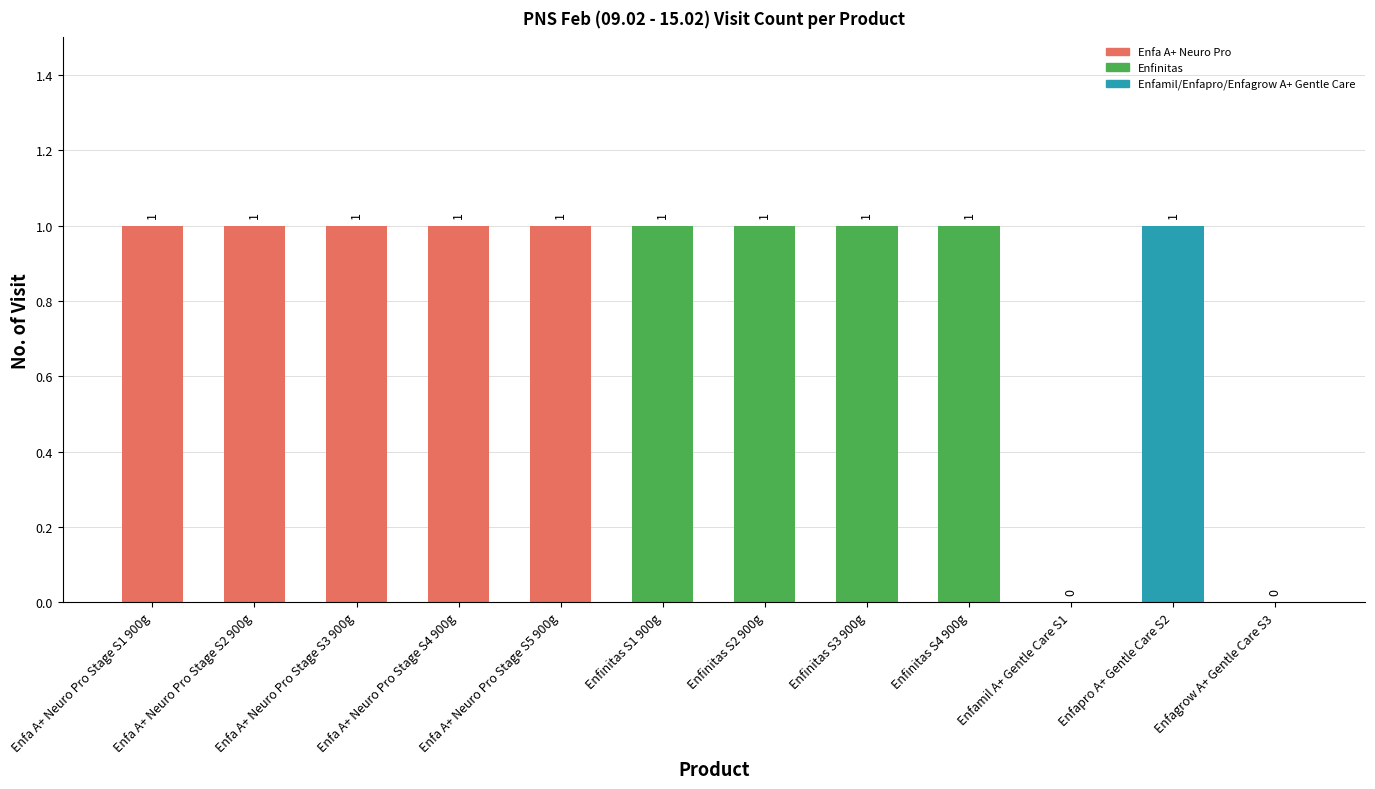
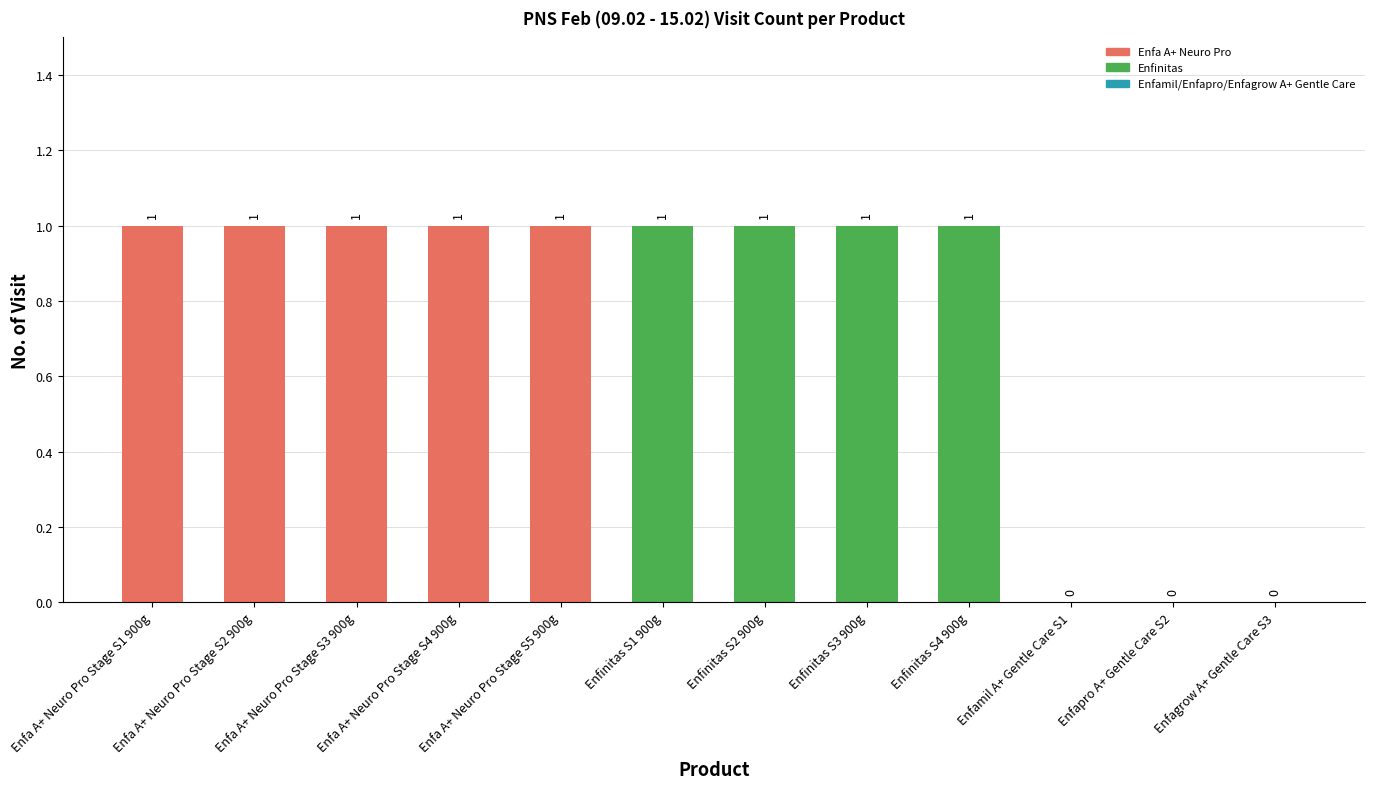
  {
    "Enfa A+ Neuro Pro Stage S1 900g": 1,
    "Enfa A+ Neuro Pro Stage S2 900g": 1,
    "Enfa A+ Neuro Pro Stage S3 900g": 1,
    "Enfa A+ Neuro Pro Stage S4 900g": 1,
    "Enfa A+ Neuro Pro Stage S5 900g": 1,
    "Enfinitas S1 900g": 1,
    "Enfinitas S2 900g": 1,
    "Enfinitas S3 900g": 1,
    "Enfinitas S4 900g": 1,
    "Enfamil A+ Gentle Care S1": 0,
-   "Enfapro A+ Gentle Care S2": 1,
+   "Enfapro A+ Gentle Care S2": 0,
    "Enfagrow A+ Gentle Care S3": 0
  }
